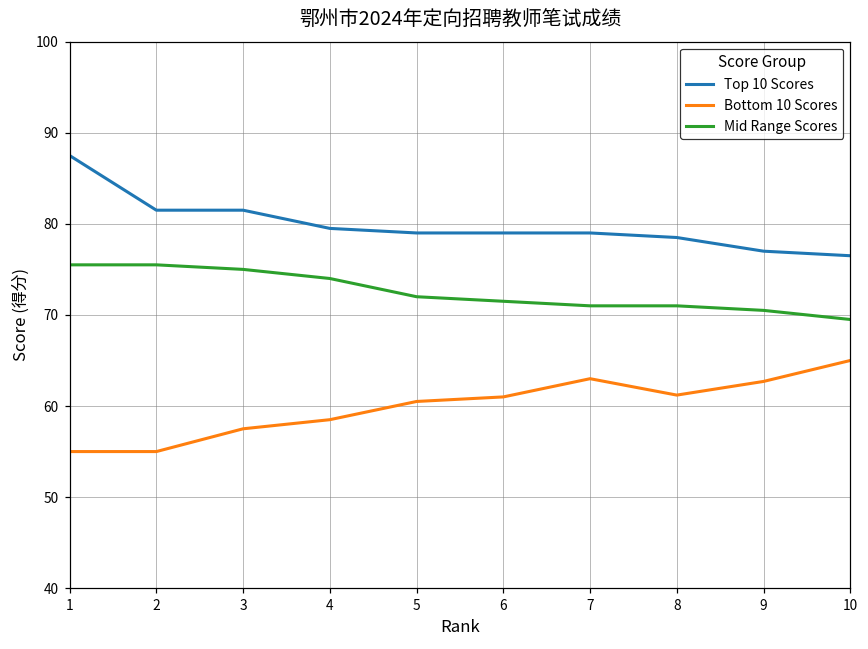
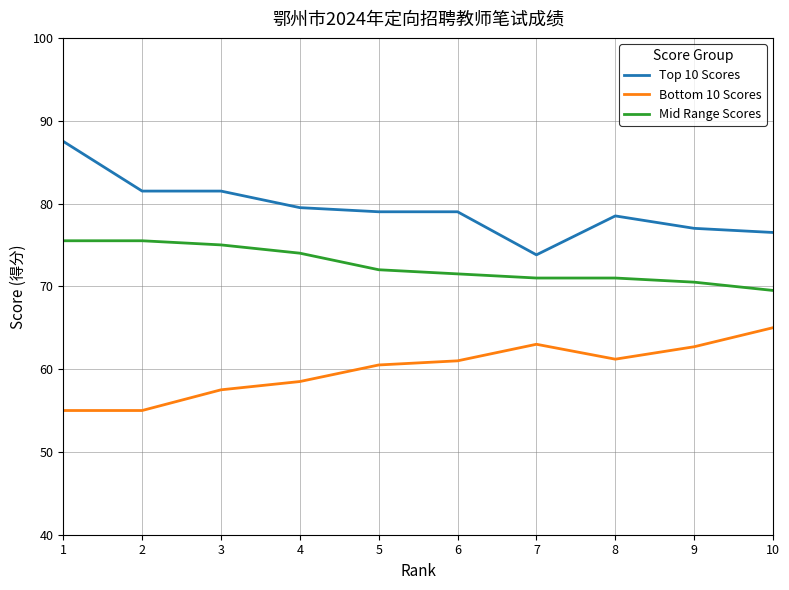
  {
    "Top 10 Scores": {
      "1": 88,
      "2": 82,
      "3": 82,
      "4": 80,
      "5": 79,
      "6": 79,
-     "7": 79,
+     "7": 74,
      "8": 79,
      "9": 77,
      "10": 77
    },
    "Bottom 10 Scores": {
      "1": 55,
      "2": 55,
      "3": 58,
      "4": 59,
      "5": 61,
      "6": 61,
      "7": 63,
      "8": 61,
      "9": 63,
      "10": 65
    },
    "Mid Range Scores": {
      "1": 76,
      "2": 76,
      "3": 75,
      "4": 74,
      "5": 72,
      "6": 72,
      "7": 71,
      "8": 71,
      "9": 71,
      "10": 70
    }
  }
